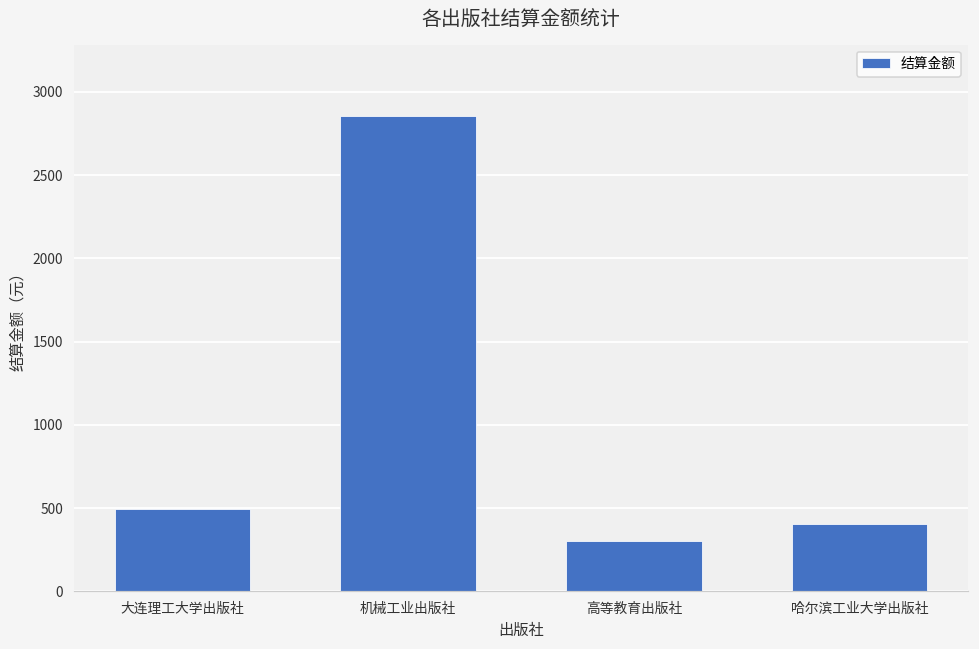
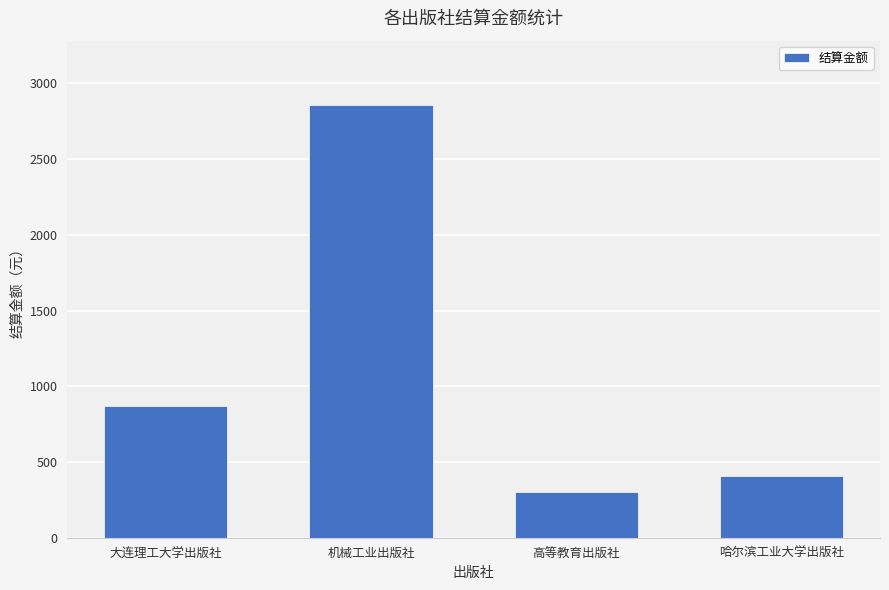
  {
-   "大连理工大学出版社": 490,
+   "大连理工大学出版社": 870,
    "机械工业出版社": 2850,
    "高等教育出版社": 300,
    "哈尔滨工业大学出版社": 410
  }
